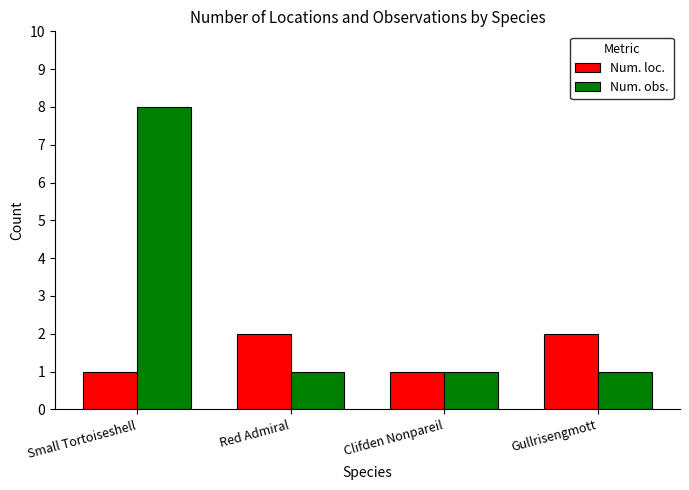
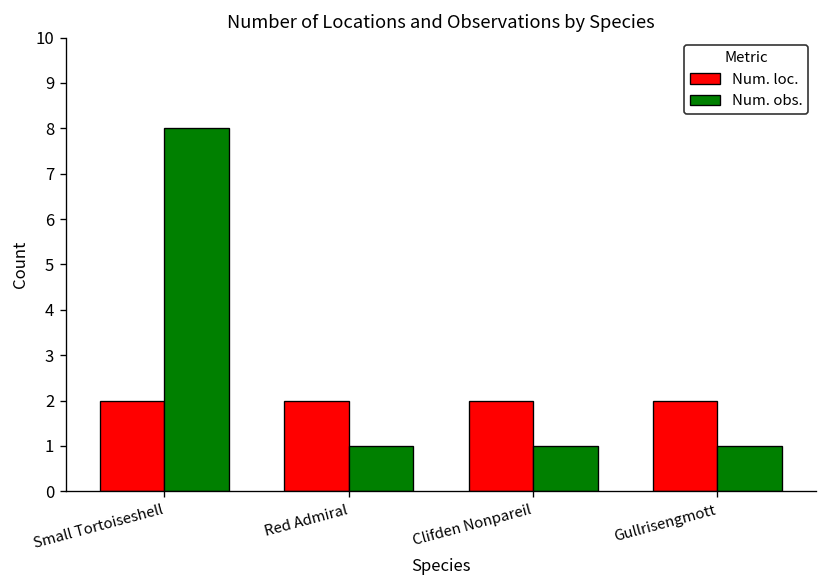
  {
    "Num. loc.": {
-     "Small Tortoiseshell": 1,
+     "Small Tortoiseshell": 2,
      "Red Admiral": 2,
-     "Clifden Nonpareil": 1,
+     "Clifden Nonpareil": 2,
      "Gullrisengmott": 2
    },
    "Num. obs.": {
      "Small Tortoiseshell": 8,
      "Red Admiral": 1,
      "Clifden Nonpareil": 1,
      "Gullrisengmott": 1
    }
  }
